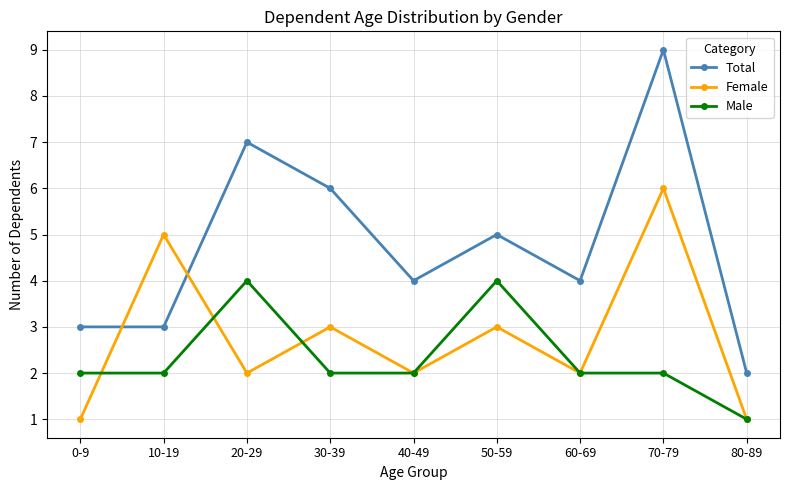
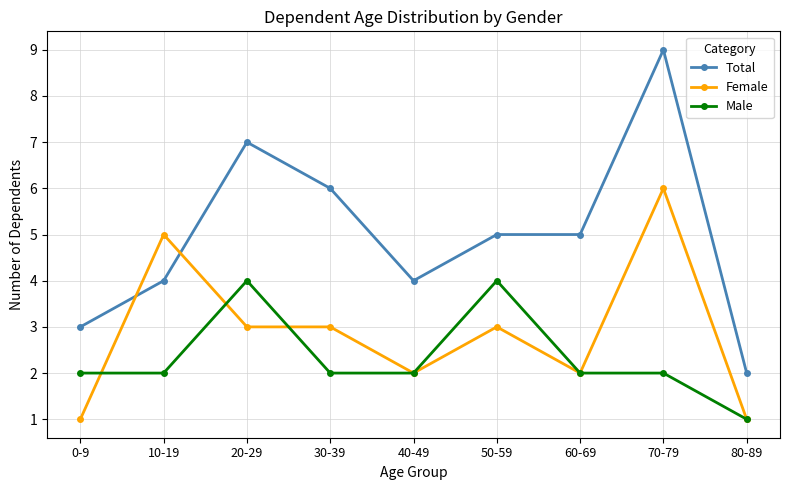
  {
    "Total": {
      "0-9": 3,
-     "10-19": 3,
+     "10-19": 4,
      "20-29": 7,
      "30-39": 6,
      "40-49": 4,
      "50-59": 5,
-     "60-69": 4,
+     "60-69": 5,
      "70-79": 9,
      "80-89": 2
    },
    "Female": {
      "0-9": 1,
      "10-19": 5,
-     "20-29": 2,
+     "20-29": 3,
      "30-39": 3,
      "50-59": 3,
      "70-79": 6
    },
    "Male": {
      "0-9": 2,
      "10-19": 2,
      "20-29": 4,
      "30-39": 2,
      "50-59": 4,
      "70-79": 2
    }
  }
